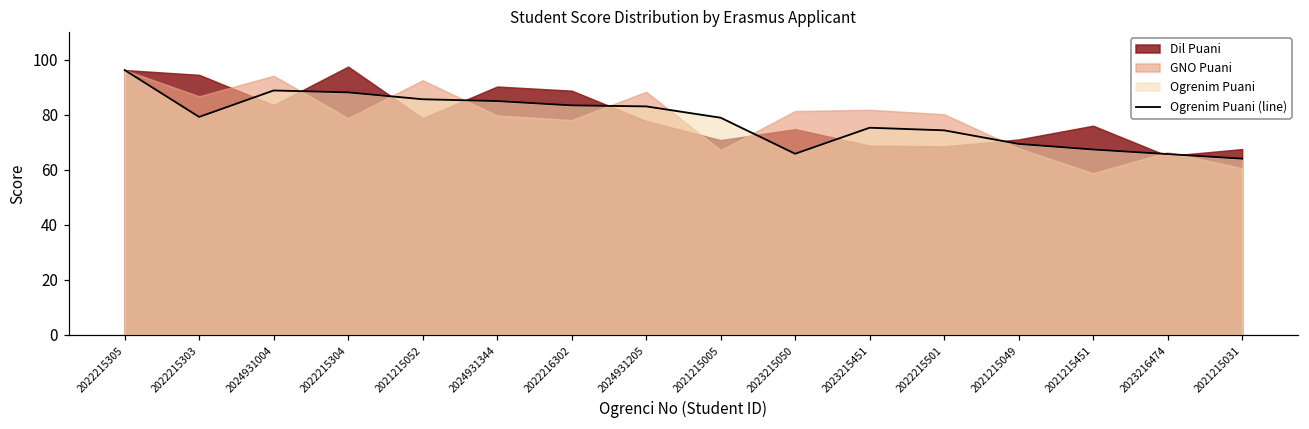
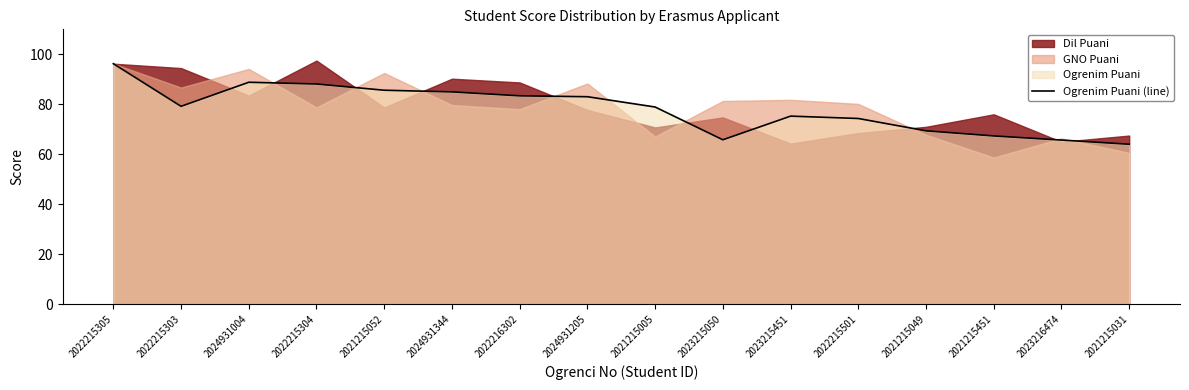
  {
    "Dil Puani": {
      "2022215303": 95,
      "2024931004": 84,
      "2022215304": 98,
      "2021215052": 79,
      "2024931344": 90,
      "2022216302": 89,
      "2024931205": 78,
      "2021215005": 71,
      "2023215050": 75,
-     "2023215451": 69,
+     "2023215451": 64,
      "2022215501": 69,
      "2021215049": 71,
      "2021215451": 76,
      "2021215031": 68
    },
    "GNO Puani": {
      "2022215303": 87,
      "2024931004": 94,
      "2022215304": 79,
      "2021215052": 93,
      "2024931344": 80,
      "2022216302": 78,
      "2024931205": 88,
      "2021215005": 67,
      "2023215050": 81,
      "2023215451": 82,
      "2022215501": 80,
      "2021215049": 68,
      "2021215451": 59,
      "2021215031": 61
    },
    "Ogrenim Puani": {
      "2022215303": 79,
      "2024931004": 89,
      "2022215304": 88,
      "2021215052": 86,
      "2024931344": 85,
      "2022216302": 83,
      "2024931205": 83,
      "2021215005": 79,
      "2023215050": 66,
      "2023215451": 75,
      "2022215501": 74,
      "2021215049": 69,
      "2021215451": 67,
      "2021215031": 64
    }
  }
